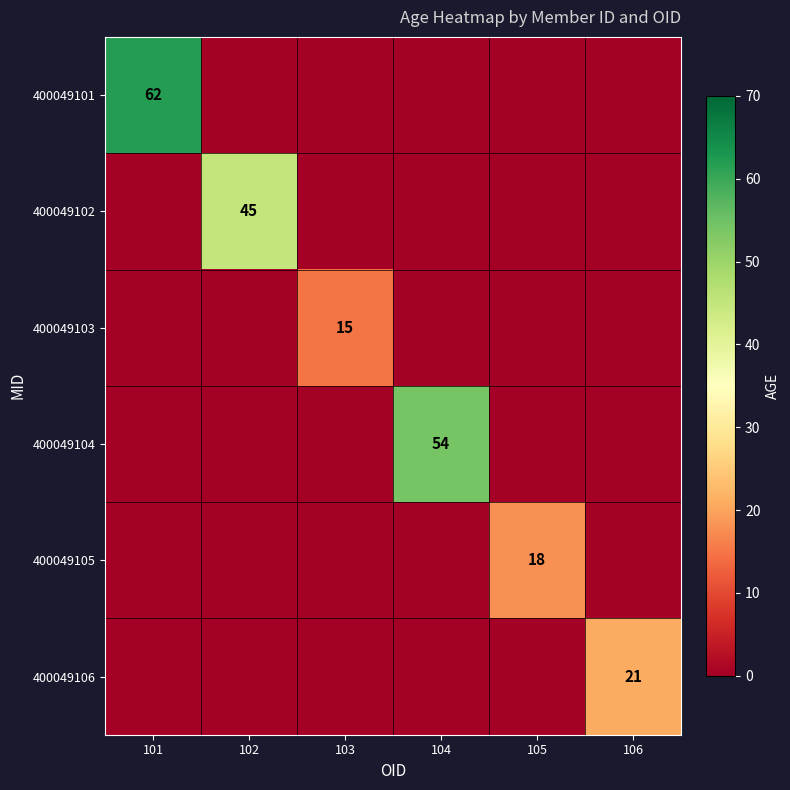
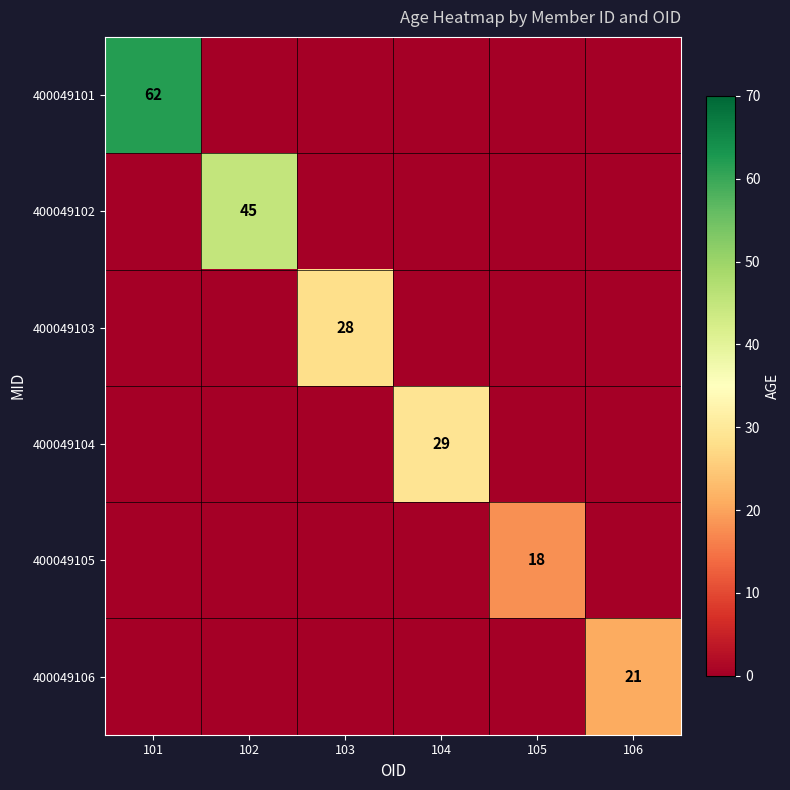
  {
    "400049101": {
      "101": 62
    },
    "400049102": {
      "102": 45
    },
    "400049103": {
-     "103": 15
+     "103": 28
    },
    "400049104": {
-     "104": 54
+     "104": 29
    },
    "400049105": {
      "105": 18
    },
    "400049106": {
      "106": 21
    }
  }
